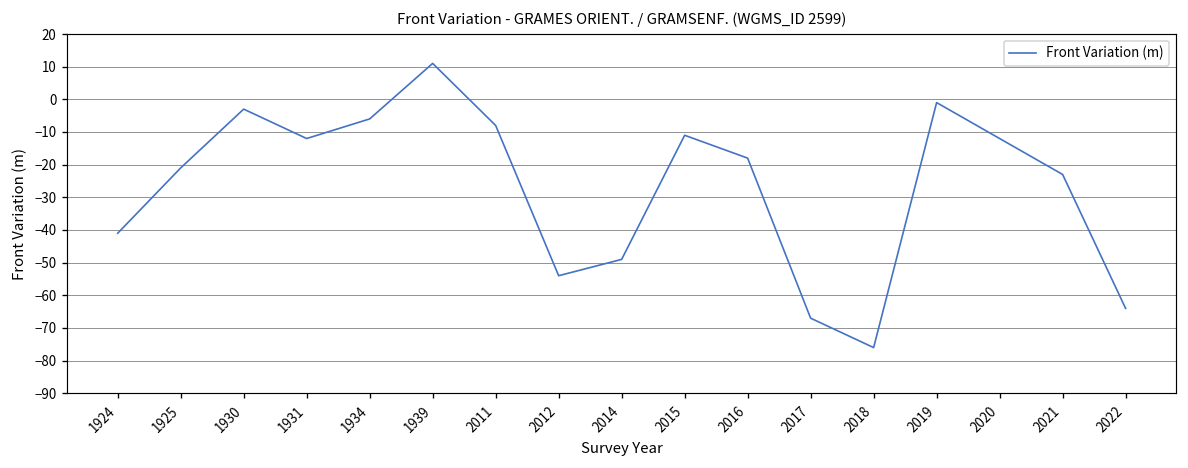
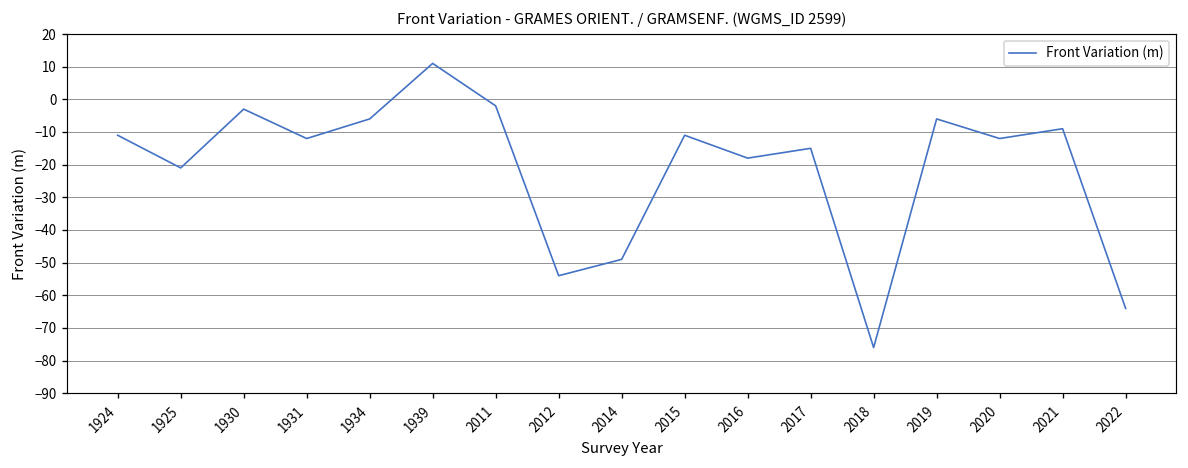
  {
-   "1924": -41,
+   "1924": -11,
    "1925": -21,
    "1930": -3,
    "1931": -12,
    "1934": -6,
    "1939": 11,
-   "2011": -8,
+   "2011": -2,
    "2012": -54,
    "2014": -49,
    "2015": -11,
    "2016": -18,
-   "2017": -67,
+   "2017": -15,
    "2018": -76,
-   "2019": -1,
+   "2019": -6,
    "2020": -12,
-   "2021": -23,
+   "2021": -9,
    "2022": -64
  }
